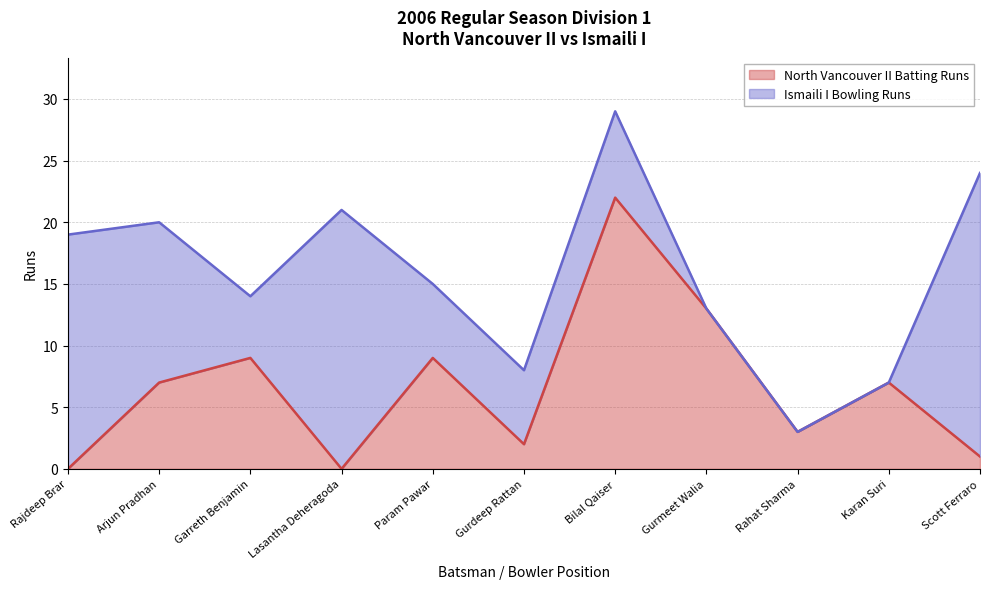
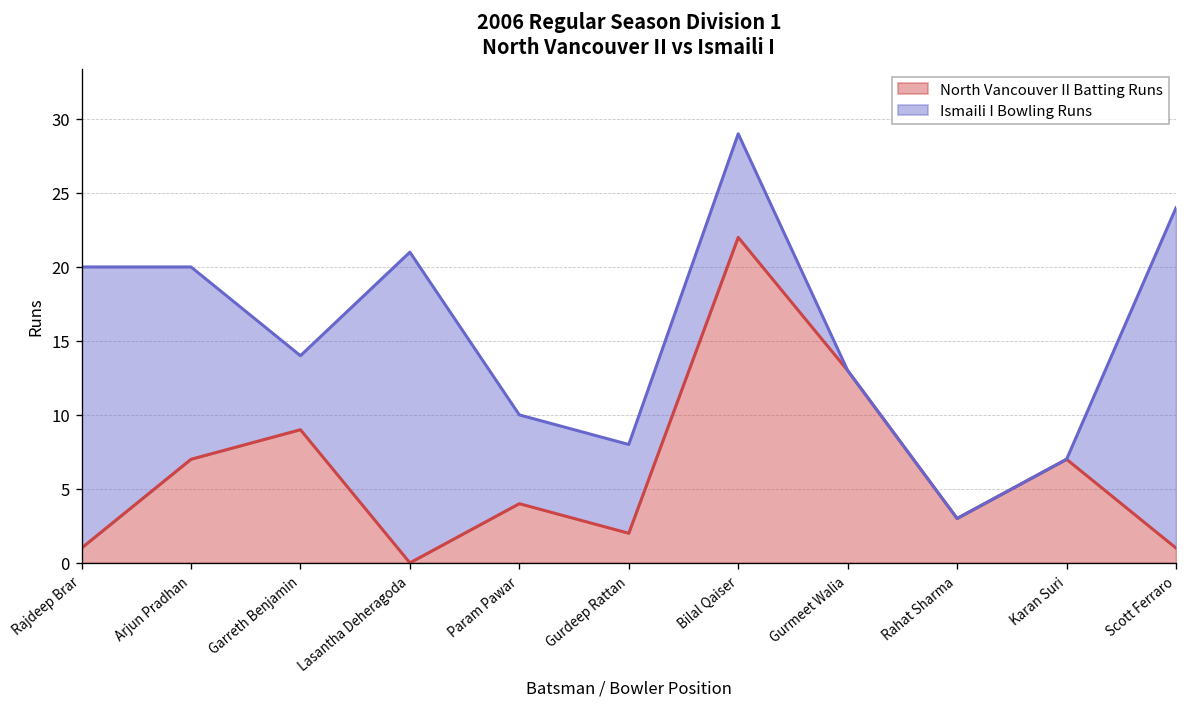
  {
    "North Vancouver II Batting Runs": {
-     "Rajdeep Brar": 0,
+     "Rajdeep Brar": 1,
      "Arjun Pradhan": 7,
      "Garreth Benjamin": 9,
      "Lasantha Deheragoda": 0,
-     "Param Pawar": 9,
+     "Param Pawar": 4,
      "Gurdeep Rattan": 2,
      "Bilal Qaiser": 22,
      "Scott Ferraro": 1
    },
    "Ismaili I Bowling Runs": {
      "Rajdeep Brar": 19,
      "Arjun Pradhan": 13,
      "Garreth Benjamin": 5,
      "Lasantha Deheragoda": 21,
      "Param Pawar": 6,
      "Gurdeep Rattan": 6,
      "Bilal Qaiser": 7,
      "Scott Ferraro": 23
    }
  }
